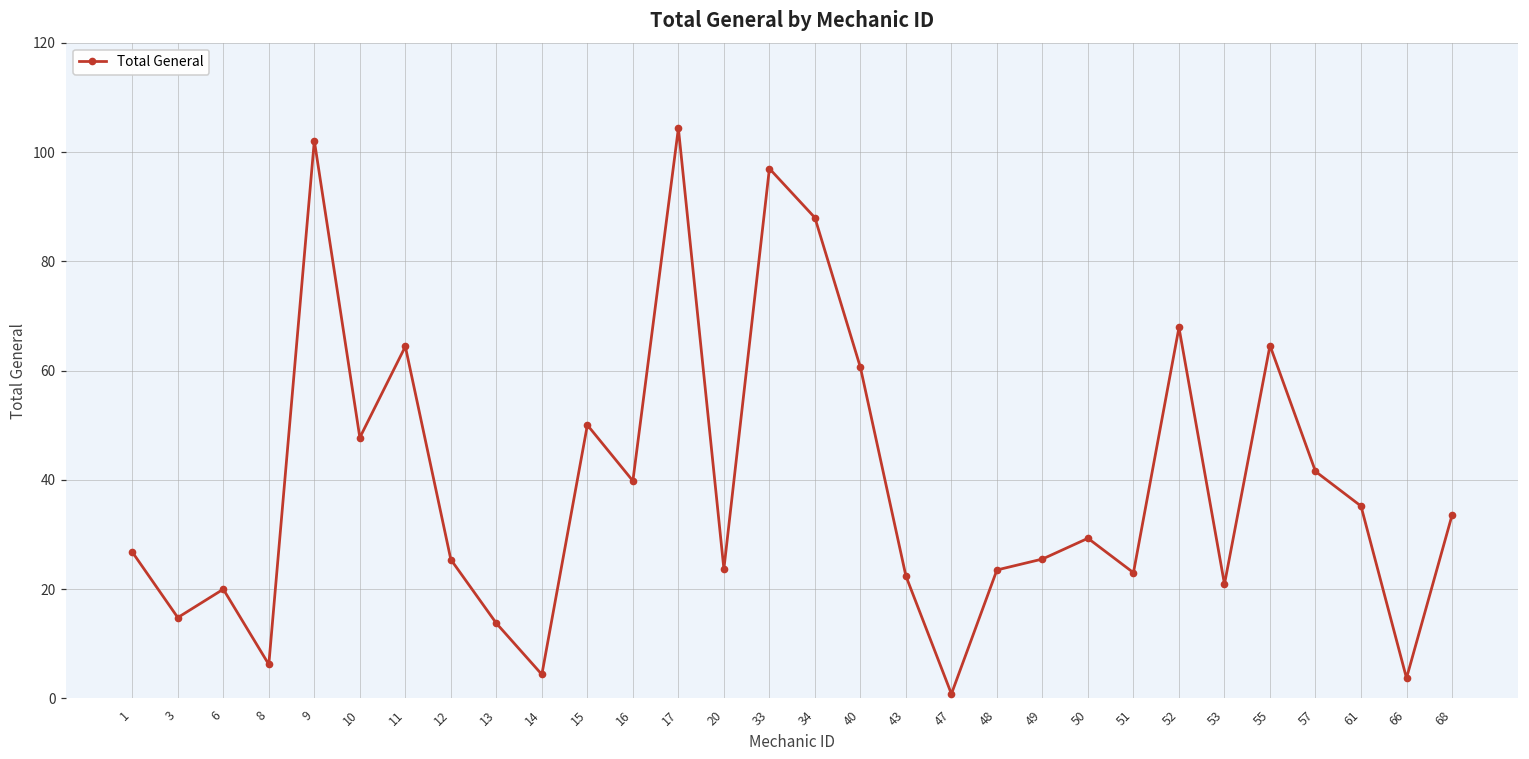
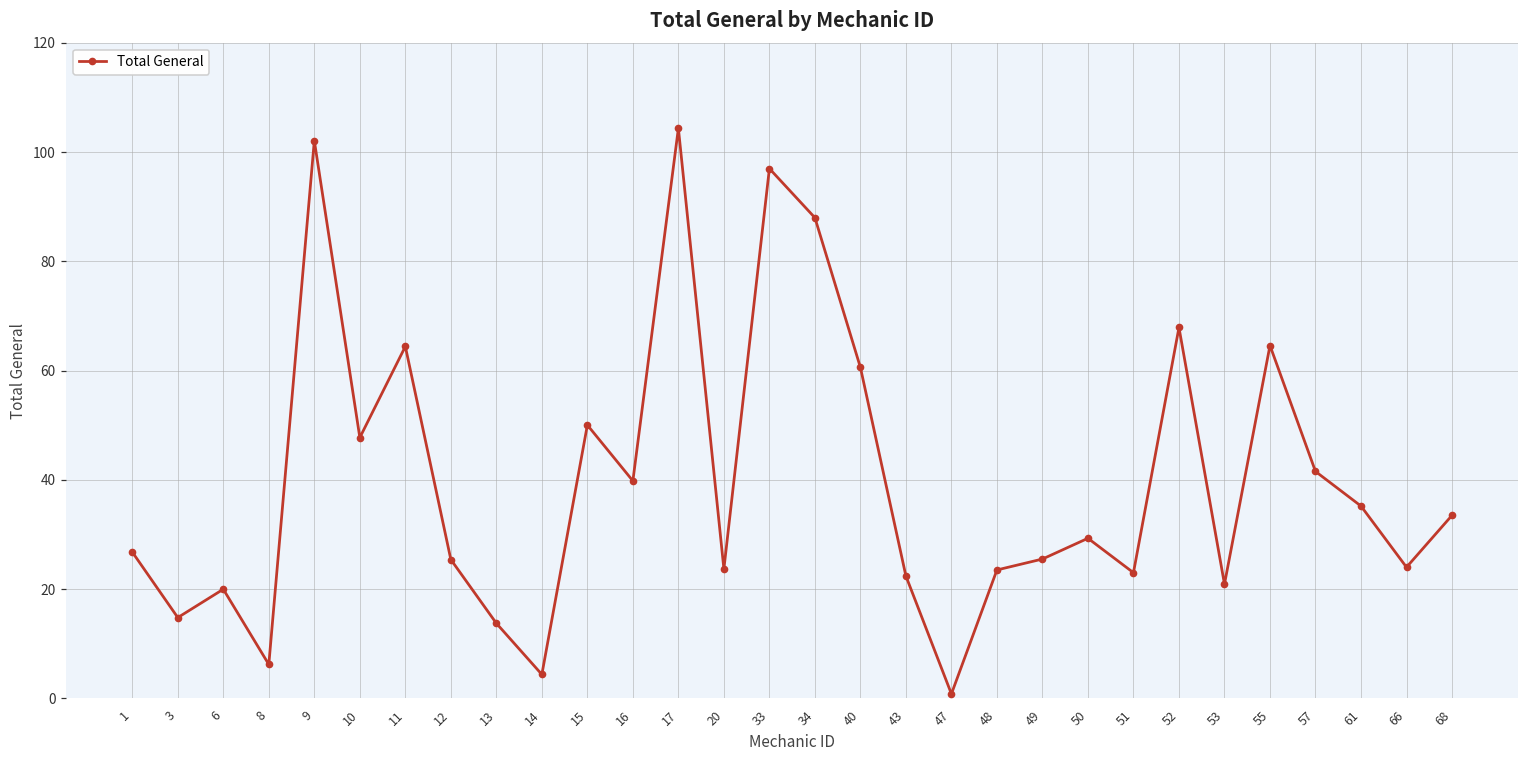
  {
    "1": 27,
    "3": 15,
    "6": 20,
    "8": 6,
    "9": 102,
    "10": 48,
    "11": 64,
    "12": 25,
    "13": 14,
    "14": 4,
    "15": 50,
    "16": 40,
    "17": 104,
    "20": 24,
    "33": 97,
    "34": 88,
    "40": 61,
    "43": 22,
    "47": 1,
    "48": 24,
    "49": 26,
    "50": 29,
    "51": 23,
    "52": 68,
    "53": 21,
    "55": 65,
    "57": 42,
    "61": 35,
-   "66": 4,
+   "66": 24,
    "68": 34
  }
